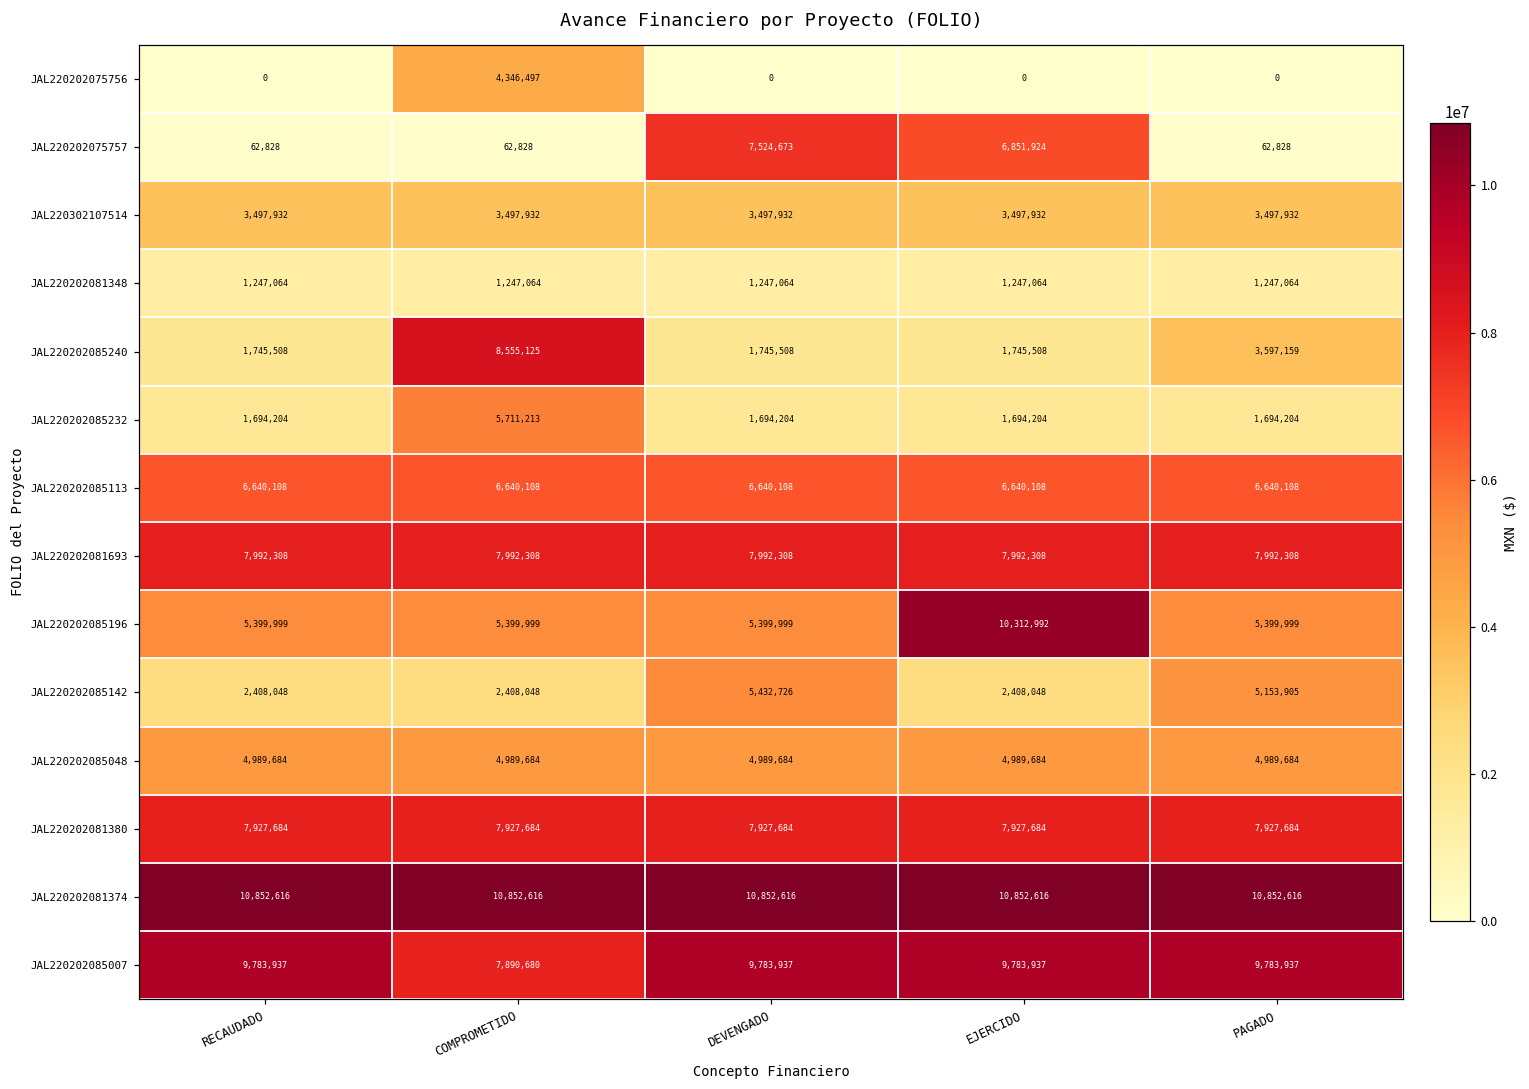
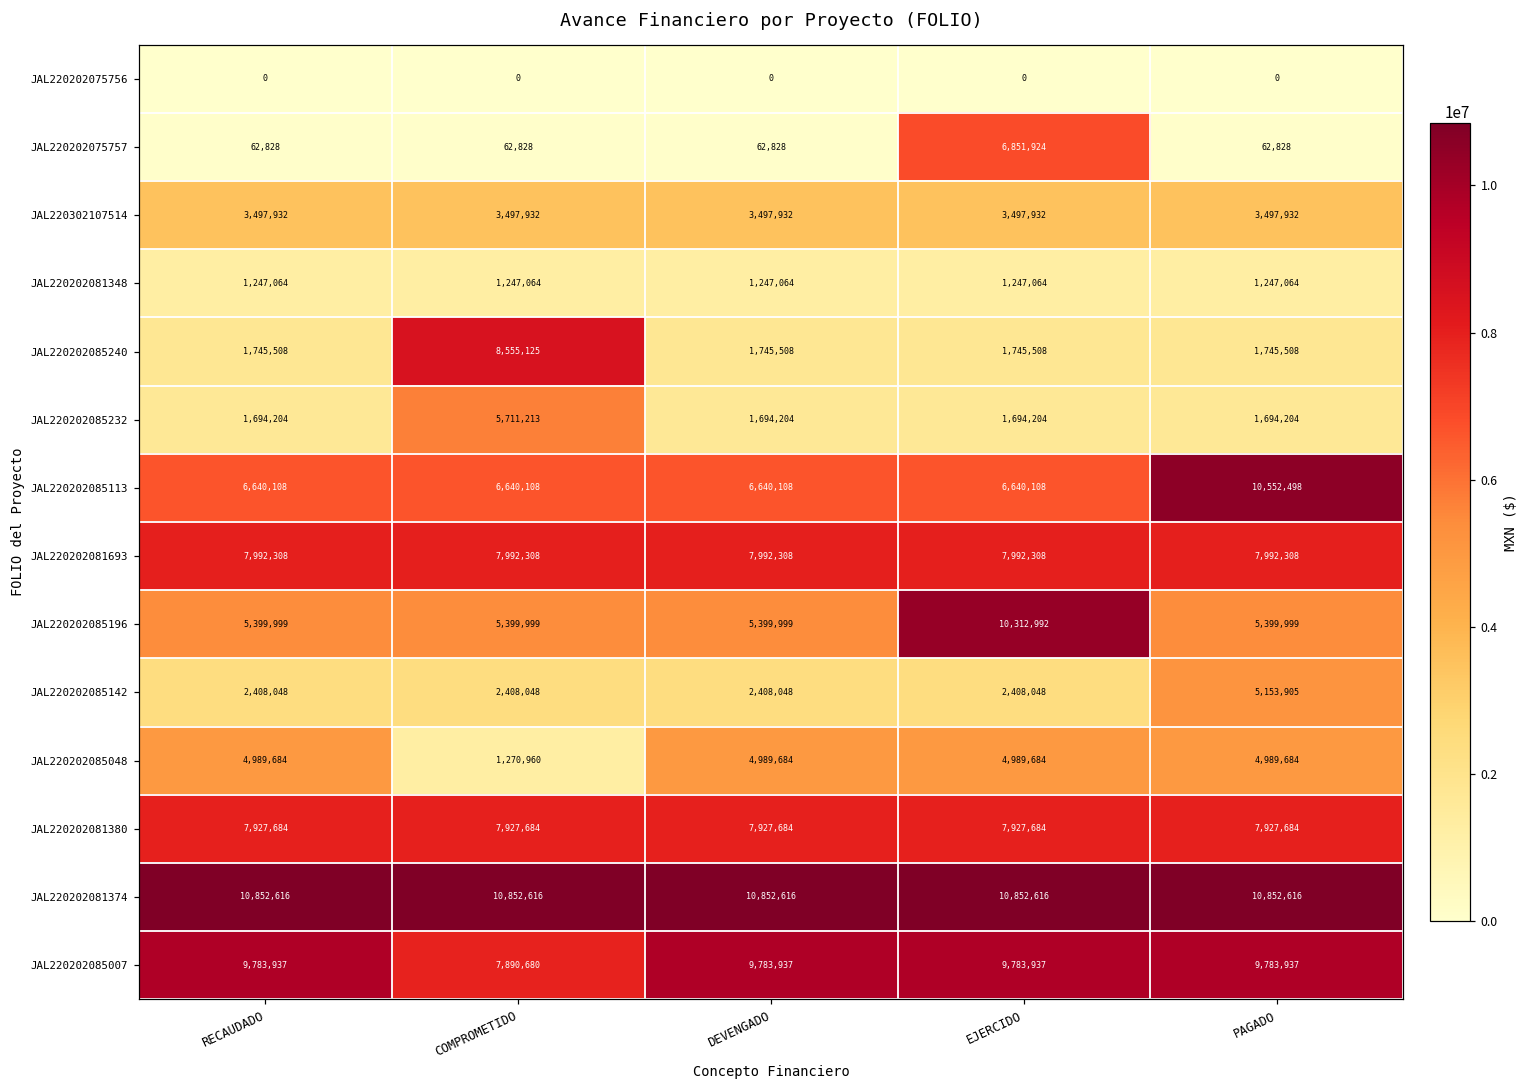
  {
    "JAL220202075756": {
      "RECAUDADO": "0",
-     "COMPROMETIDO": "4,346,497",
+     "COMPROMETIDO": "0",
      "DEVENGADO": "0",
      "EJERCIDO": "0",
      "PAGADO": "0"
    },
    "JAL220202075757": {
      "RECAUDADO": "62,828",
      "COMPROMETIDO": "62,828",
-     "DEVENGADO": "7,524,673",
+     "DEVENGADO": "62,828",
      "EJERCIDO": "6,851,924",
      "PAGADO": "62,828"
    },
    "JAL220302107514": {
      "RECAUDADO": "3,497,932",
      "COMPROMETIDO": "3,497,932",
      "DEVENGADO": "3,497,932",
      "EJERCIDO": "3,497,932",
      "PAGADO": "3,497,932"
    },
    "JAL220202081348": {
      "RECAUDADO": "1,247,064",
      "COMPROMETIDO": "1,247,064",
      "DEVENGADO": "1,247,064",
      "EJERCIDO": "1,247,064",
      "PAGADO": "1,247,064"
    },
    "JAL220202085240": {
      "RECAUDADO": "1,745,508",
      "COMPROMETIDO": "8,555,125",
      "DEVENGADO": "1,745,508",
      "EJERCIDO": "1,745,508",
-     "PAGADO": "3,597,159"
+     "PAGADO": "1,745,508"
    },
    "JAL220202085232": {
      "RECAUDADO": "1,694,204",
      "COMPROMETIDO": "5,711,213",
      "DEVENGADO": "1,694,204",
      "EJERCIDO": "1,694,204",
      "PAGADO": "1,694,204"
    },
    "JAL220202085113": {
      "RECAUDADO": "6,640,108",
      "COMPROMETIDO": "6,640,108",
      "DEVENGADO": "6,640,108",
      "EJERCIDO": "6,640,108",
-     "PAGADO": "6,640,108"
+     "PAGADO": "10,552,498"
    },
    "JAL220202081693": {
      "RECAUDADO": "7,992,308",
      "COMPROMETIDO": "7,992,308",
      "DEVENGADO": "7,992,308",
      "EJERCIDO": "7,992,308",
      "PAGADO": "7,992,308"
    },
    "JAL220202085196": {
      "RECAUDADO": "5,399,999",
      "COMPROMETIDO": "5,399,999",
      "DEVENGADO": "5,399,999",
      "EJERCIDO": "10,312,992",
      "PAGADO": "5,399,999"
    },
    "JAL220202085142": {
      "RECAUDADO": "2,408,048",
      "COMPROMETIDO": "2,408,048",
-     "DEVENGADO": "5,432,726",
+     "DEVENGADO": "2,408,048",
      "EJERCIDO": "2,408,048",
      "PAGADO": "5,153,905"
    },
    "JAL220202085048": {
      "RECAUDADO": "4,989,684",
-     "COMPROMETIDO": "4,989,684",
+     "COMPROMETIDO": "1,270,960",
      "DEVENGADO": "4,989,684",
      "EJERCIDO": "4,989,684",
      "PAGADO": "4,989,684"
    },
    "JAL220202081380": {
      "RECAUDADO": "7,927,684",
      "COMPROMETIDO": "7,927,684",
      "DEVENGADO": "7,927,684",
      "EJERCIDO": "7,927,684",
      "PAGADO": "7,927,684"
    },
    "JAL220202081374": {
      "RECAUDADO": "10,852,616",
      "COMPROMETIDO": "10,852,616",
      "DEVENGADO": "10,852,616",
      "EJERCIDO": "10,852,616",
      "PAGADO": "10,852,616"
    },
    "JAL220202085007": {
      "RECAUDADO": "9,783,937",
      "COMPROMETIDO": "7,890,680",
      "DEVENGADO": "9,783,937",
      "EJERCIDO": "9,783,937",
      "PAGADO": "9,783,937"
    }
  }
